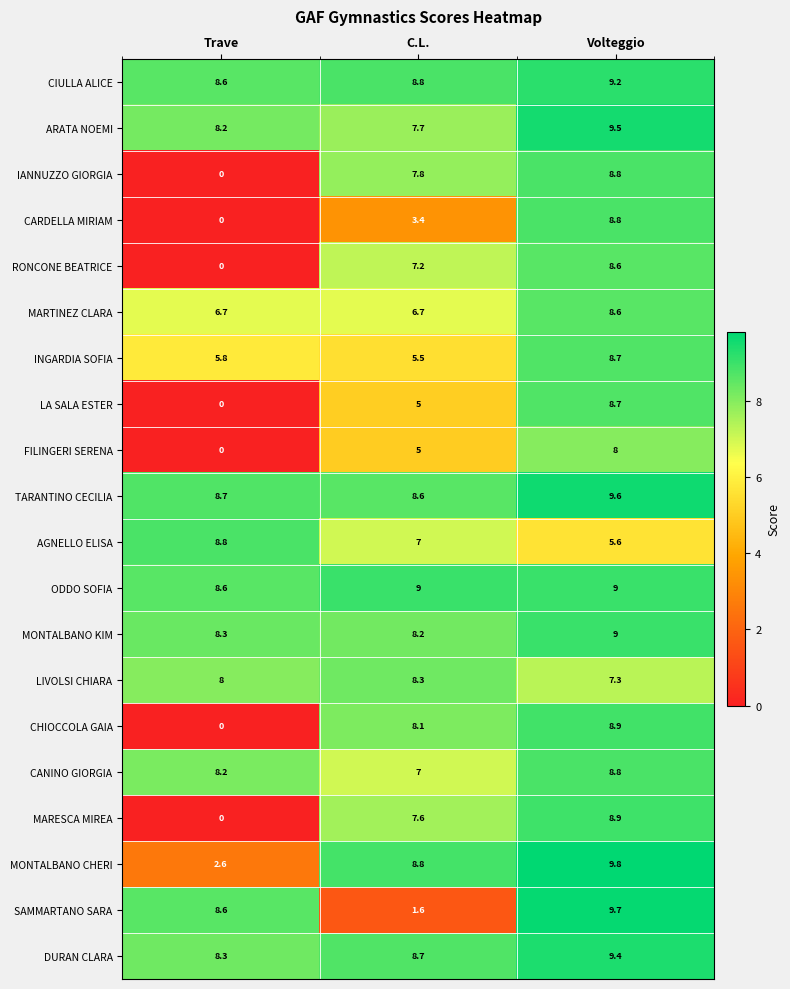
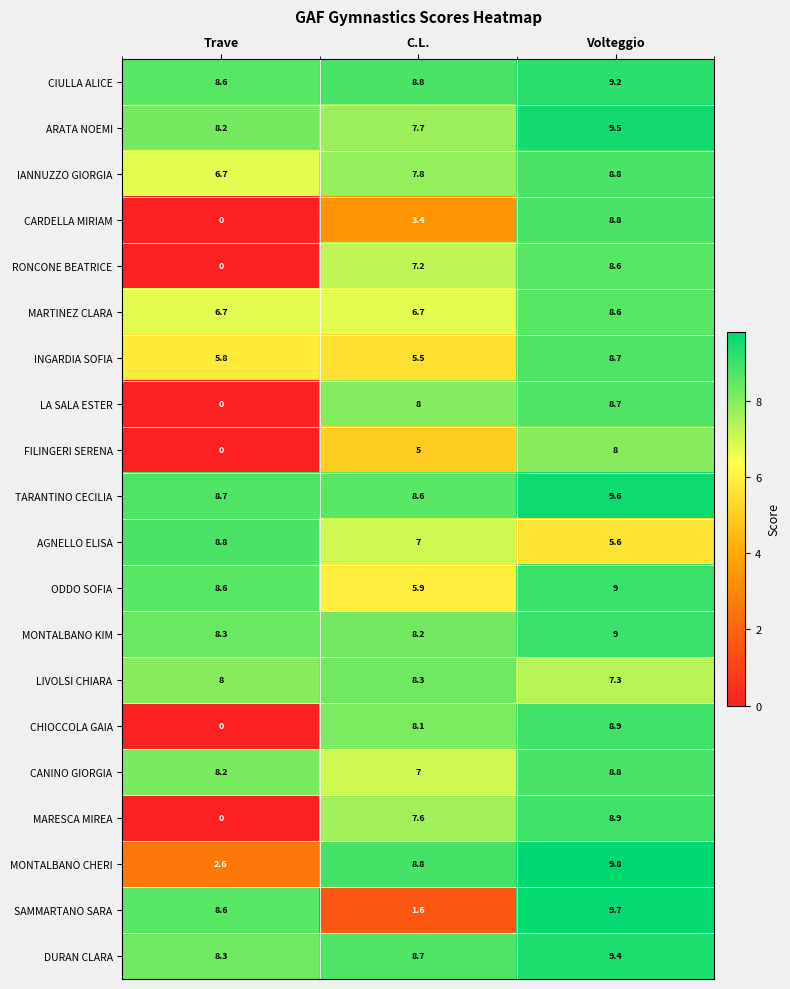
  {
    "CIULLA ALICE": {
      "Trave": 8.6,
      "C.L.": 8.8,
      "Volteggio": 9.2
    },
    "ARATA NOEMI": {
      "Trave": 8.2,
      "C.L.": 7.7,
      "Volteggio": 9.5
    },
    "IANNUZZO GIORGIA": {
-     "Trave": 0,
+     "Trave": 6.7,
      "C.L.": 7.8,
      "Volteggio": 8.8
    },
    "CARDELLA MIRIAM": {
      "Trave": 0,
      "C.L.": 3.4,
      "Volteggio": 8.8
    },
    "RONCONE BEATRICE": {
      "Trave": 0,
      "C.L.": 7.2,
      "Volteggio": 8.6
    },
    "MARTINEZ CLARA": {
      "Trave": 6.7,
      "C.L.": 6.7,
      "Volteggio": 8.6
    },
    "INGARDIA SOFIA": {
      "Trave": 5.8,
      "C.L.": 5.5,
      "Volteggio": 8.7
    },
    "LA SALA ESTER": {
      "Trave": 0,
-     "C.L.": 5,
+     "C.L.": 8,
      "Volteggio": 8.7
    },
    "FILINGERI SERENA": {
      "Trave": 0,
      "C.L.": 5,
      "Volteggio": 8
    },
    "TARANTINO CECILIA": {
      "Trave": 8.7,
      "C.L.": 8.6,
      "Volteggio": 9.6
    },
    "AGNELLO ELISA": {
      "Trave": 8.8,
      "C.L.": 7,
      "Volteggio": 5.6
    },
    "ODDO SOFIA": {
      "Trave": 8.6,
-     "C.L.": 9,
+     "C.L.": 5.9,
      "Volteggio": 9
    },
    "MONTALBANO KIM": {
      "Trave": 8.3,
      "C.L.": 8.2,
      "Volteggio": 9
    },
    "LIVOLSI CHIARA": {
      "Trave": 8,
      "C.L.": 8.3,
      "Volteggio": 7.3
    },
    "CHIOCCOLA GAIA": {
      "Trave": 0,
      "C.L.": 8.1,
      "Volteggio": 8.9
    },
    "CANINO GIORGIA": {
      "Trave": 8.2,
      "C.L.": 7,
      "Volteggio": 8.8
    },
    "MARESCA MIREA": {
      "Trave": 0,
      "C.L.": 7.6,
      "Volteggio": 8.9
    },
    "MONTALBANO CHERI": {
      "Trave": 2.6,
      "C.L.": 8.8,
      "Volteggio": 9.8
    },
    "SAMMARTANO SARA": {
      "Trave": 8.6,
      "C.L.": 1.6,
      "Volteggio": 9.7
    },
    "DURAN CLARA": {
      "Trave": 8.3,
      "C.L.": 8.7,
      "Volteggio": 9.4
    }
  }
